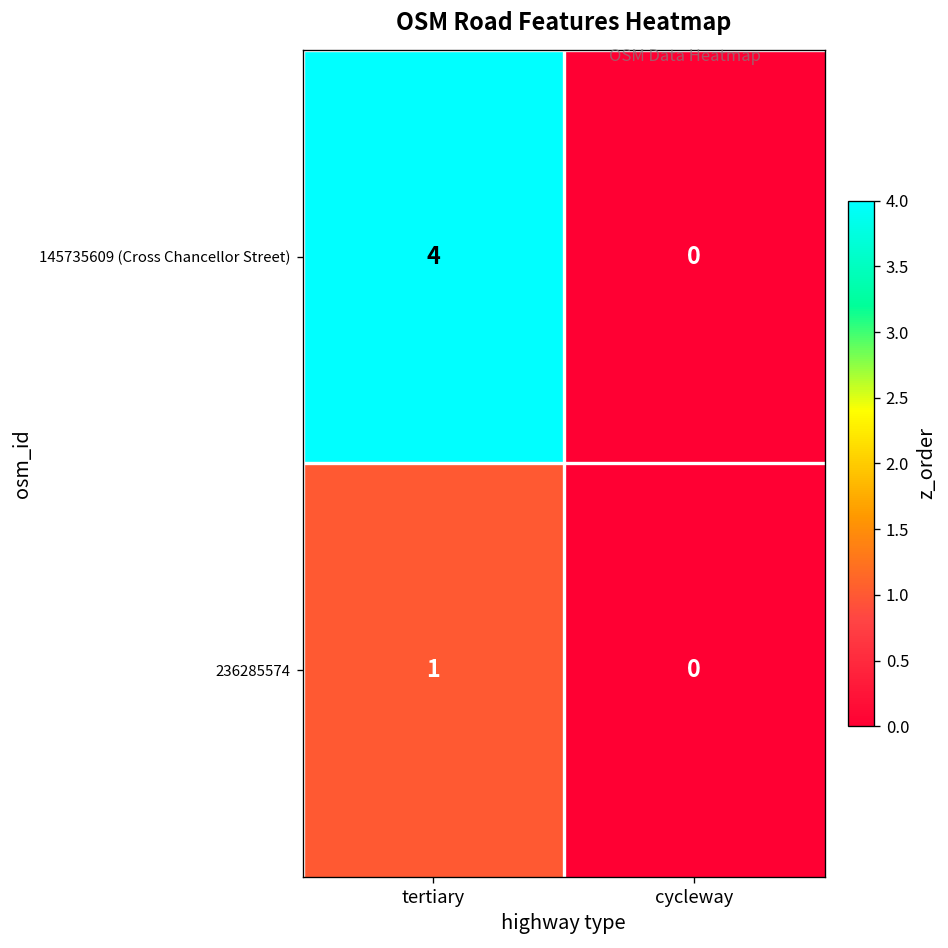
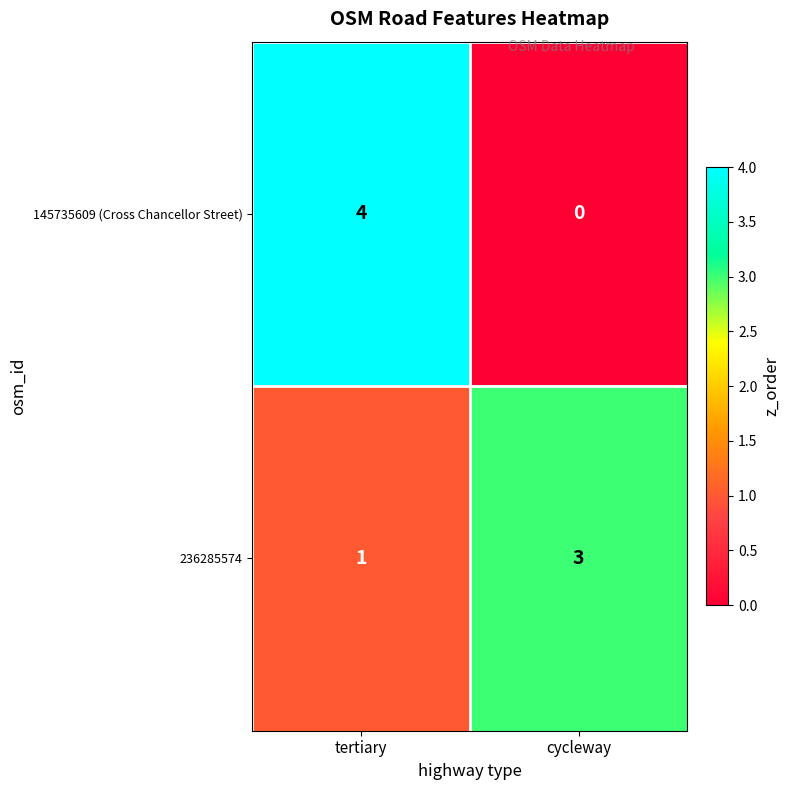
  {
    "145735609 (Cross Chancellor Street)": {
      "tertiary": 4,
      "cycleway": 0
    },
    "236285574": {
      "tertiary": 1,
-     "cycleway": 0
+     "cycleway": 3
    }
  }
